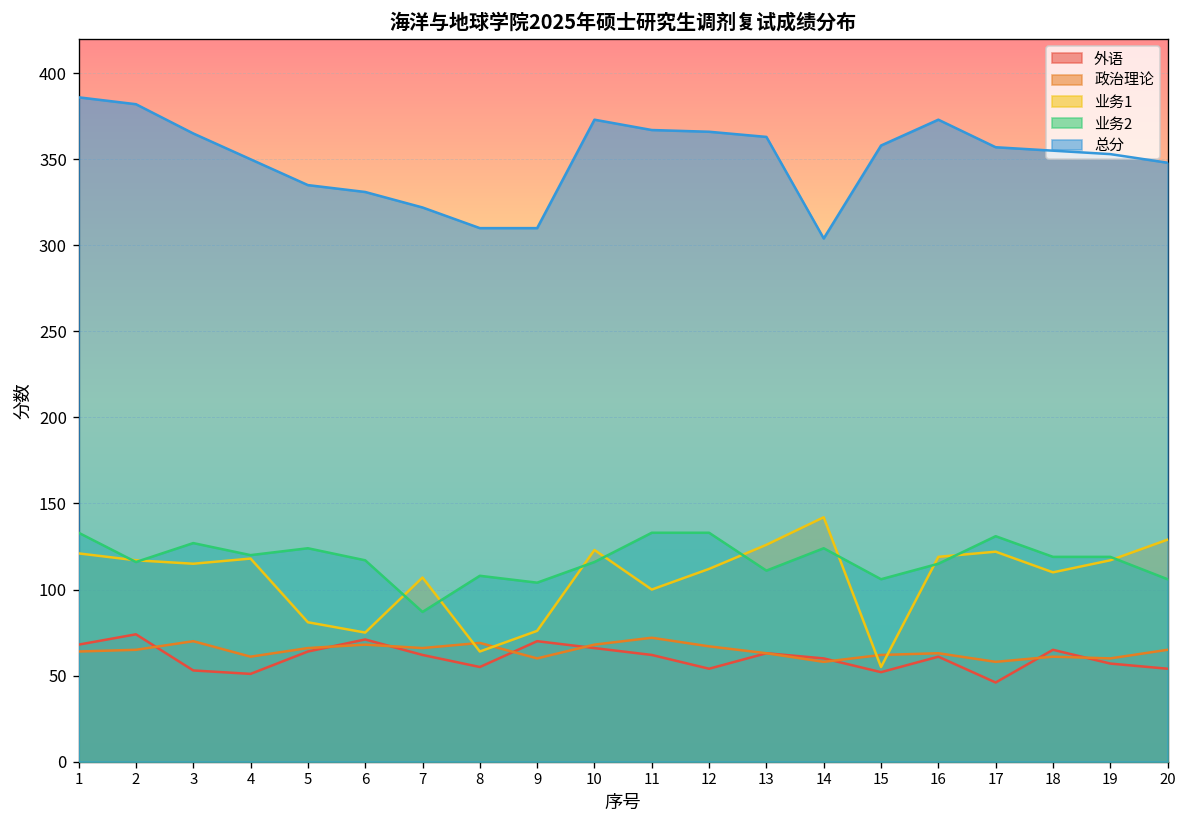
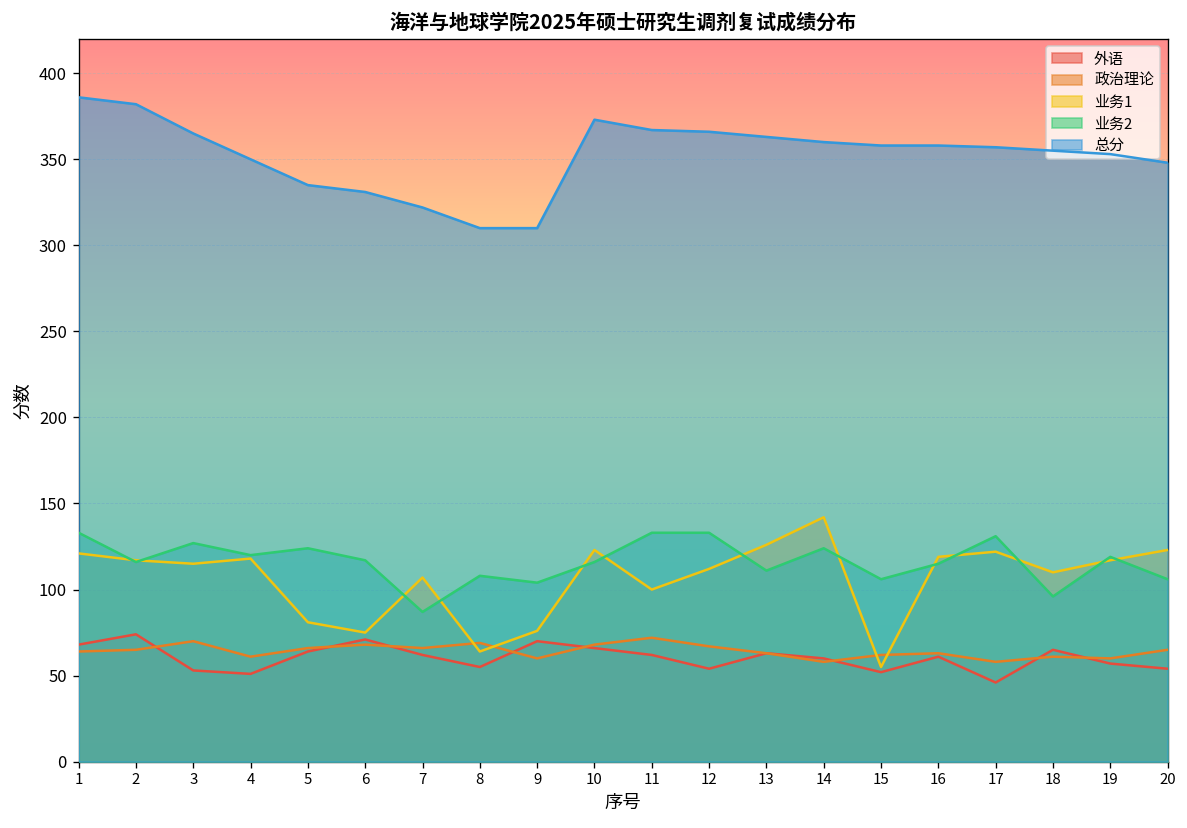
  {
    "业务1": {
      "1": 121,
      "3": 115,
      "4": 118,
      "5": 81,
      "6": 75,
      "7": 107,
      "8": 64,
      "9": 76,
      "10": 123,
      "11": 100,
      "12": 112,
      "13": 126,
      "14": 142,
      "15": 55,
      "16": 119,
      "17": 122,
      "18": 110,
      "19": 117,
-     "20": 129
+     "20": 123
    },
    "业务2": {
      "1": 133,
      "3": 127,
      "4": 120,
      "5": 124,
      "6": 117,
      "7": 87,
      "8": 108,
      "9": 104,
      "10": 116,
      "11": 133,
      "12": 133,
      "13": 111,
      "14": 124,
      "15": 106,
      "16": 115,
      "17": 131,
-     "18": 119,
+     "18": 96,
      "19": 119,
      "20": 106
    },
    "总分": {
      "1": 386,
      "2": 382,
      "3": 365,
      "4": 350,
      "5": 335,
      "6": 331,
      "7": 322,
      "8": 310,
      "9": 310,
      "10": 373,
      "11": 367,
      "12": 366,
      "13": 363,
-     "14": 304,
+     "14": 360,
      "15": 358,
-     "16": 373,
+     "16": 358,
      "17": 357,
      "20": 348
    }
  }
